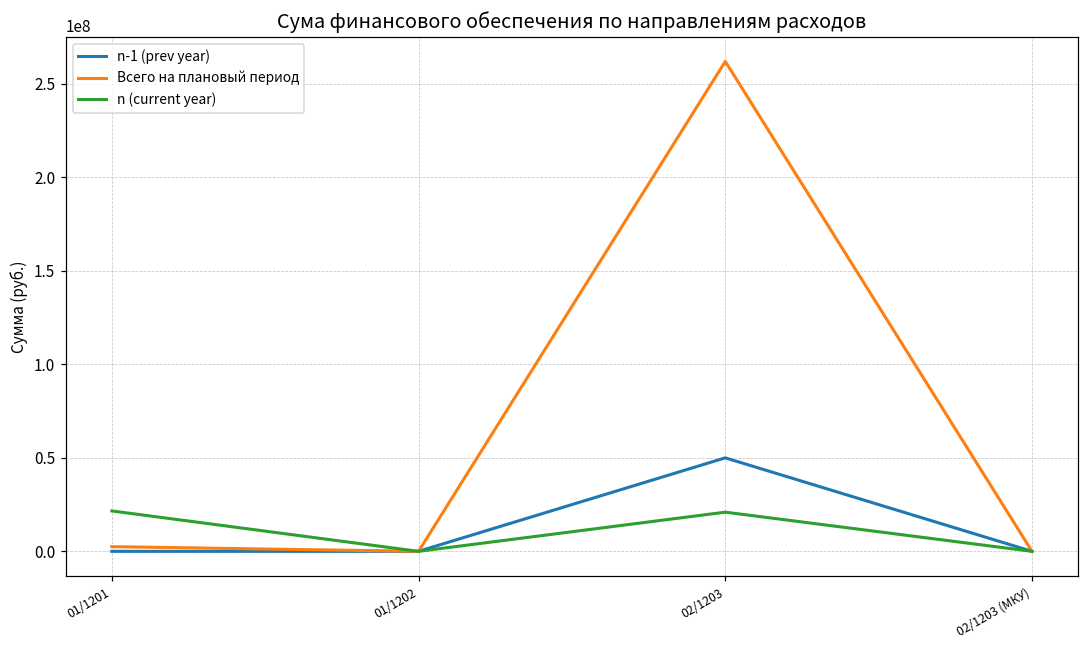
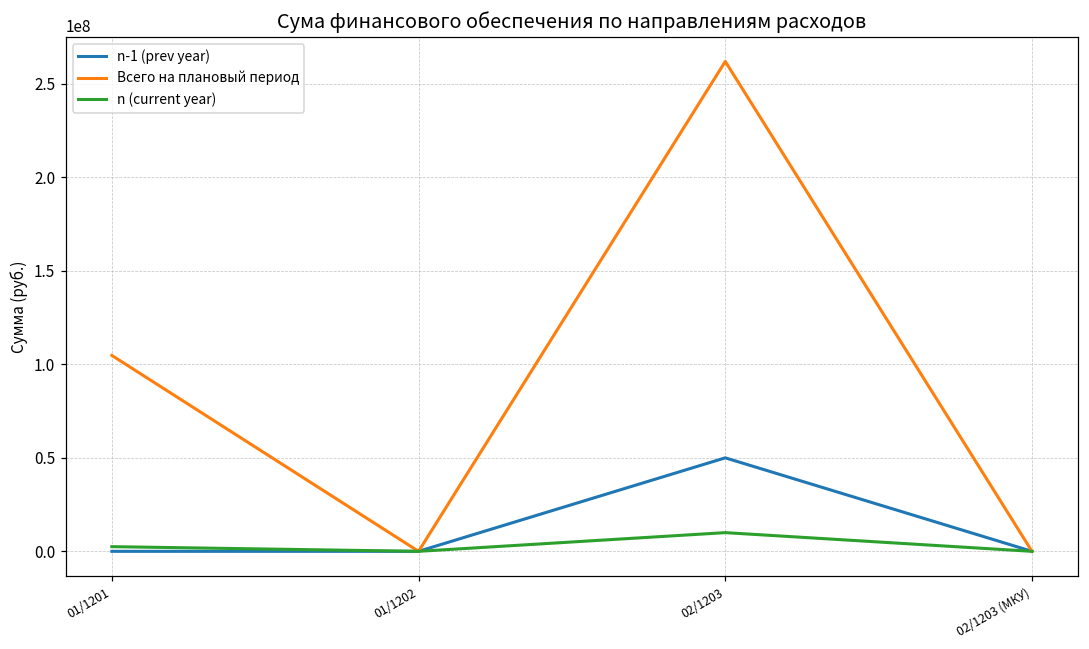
  {
    "n-1 (prev year)": {
      "01/1201": 0,
      "02/1203": 50000000
    },
    "Всего на плановый период": {
-     "01/1201": 3000000,
+     "01/1201": 105000000,
      "02/1203": 262000000
    },
    "n (current year)": {
-     "01/1201": 22000000,
-     "02/1203": 21000000
+     "01/1201": 3000000,
+     "02/1203": 10000000
    }
  }
